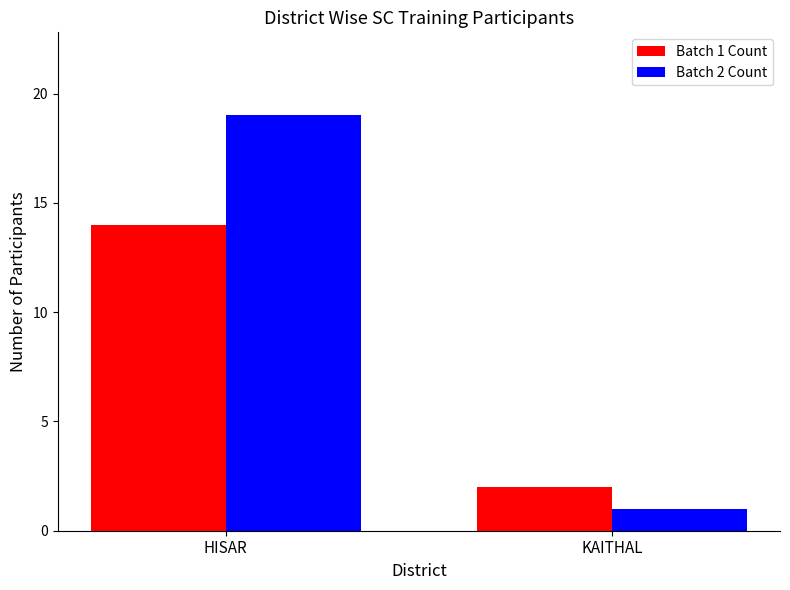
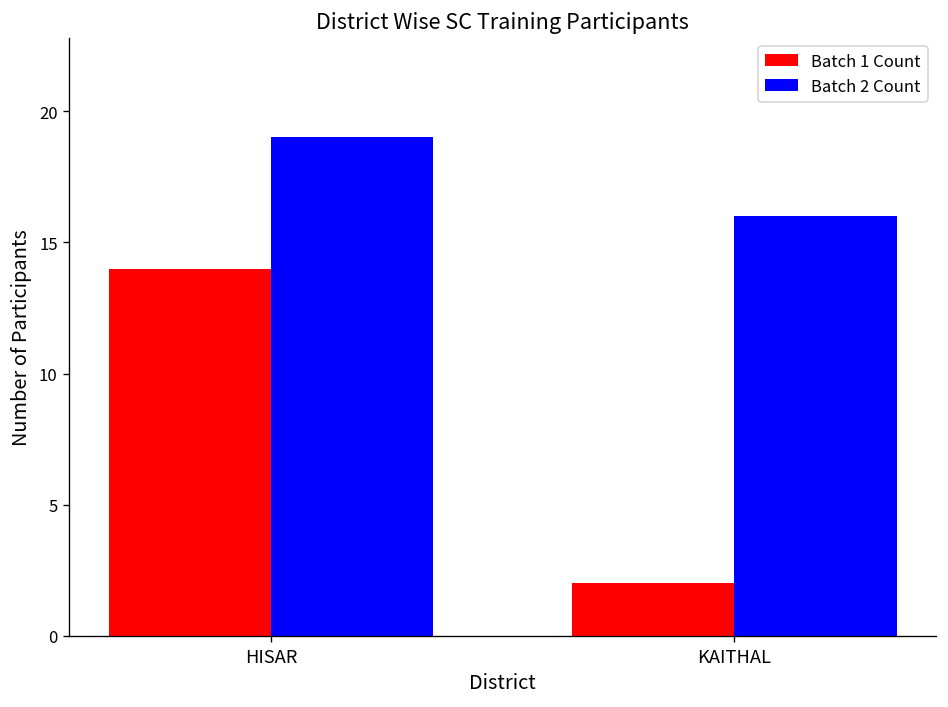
  {
    "Batch 1 Count": {
      "HISAR": 14,
      "KAITHAL": 2
    },
    "Batch 2 Count": {
      "HISAR": 19,
-     "KAITHAL": 1
+     "KAITHAL": 16
    }
  }
